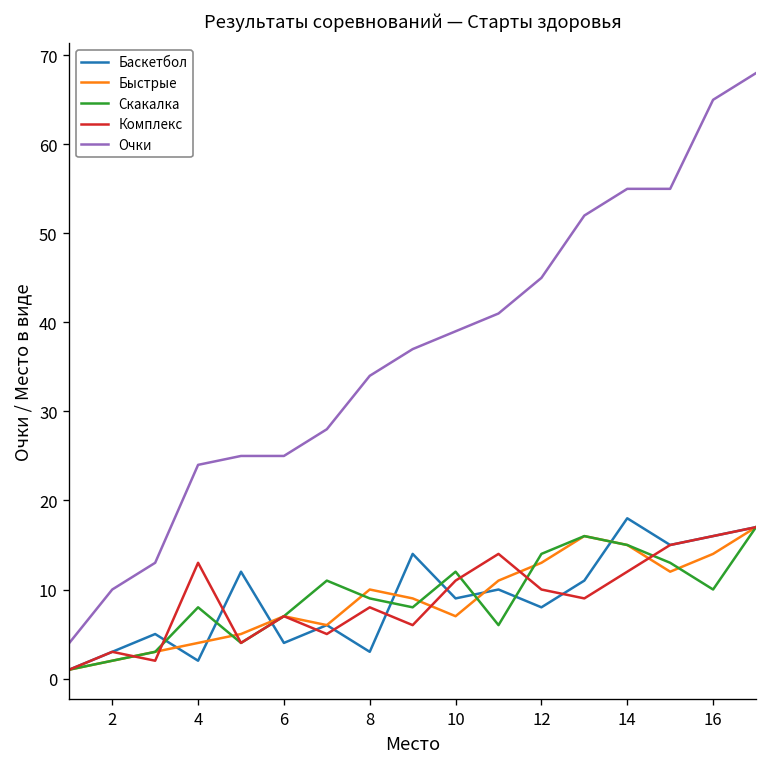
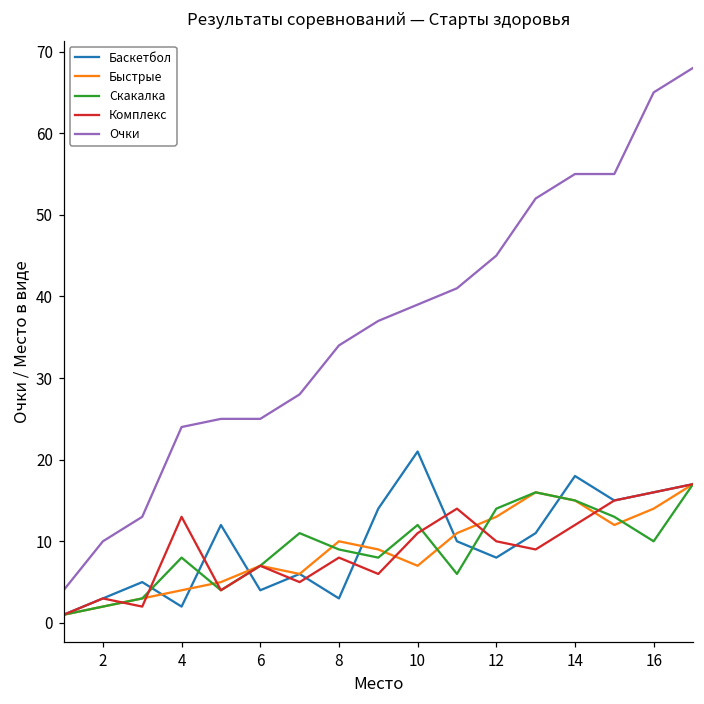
  {
    "Баскетбол": {
      "4": 2,
      "6": 4,
      "8": 3,
-     "10": 9,
+     "10": 21,
      "12": 8,
      "14": 18
    },
    "Быстрые": {
      "4": 4,
      "8": 10,
      "10": 7,
      "12": 13,
      "16": 14
    },
    "Скакалка": {
      "4": 8,
      "8": 9,
      "10": 12,
      "12": 14,
      "16": 10
    },
    "Комплекс": {
      "4": 13,
      "8": 8,
      "10": 11,
      "12": 10,
      "14": 12
    },
    "Очки": {
      "2": 10,
      "4": 24,
      "6": 25,
      "8": 34,
      "10": 39,
      "12": 45,
      "14": 55,
      "16": 65
    }
  }
